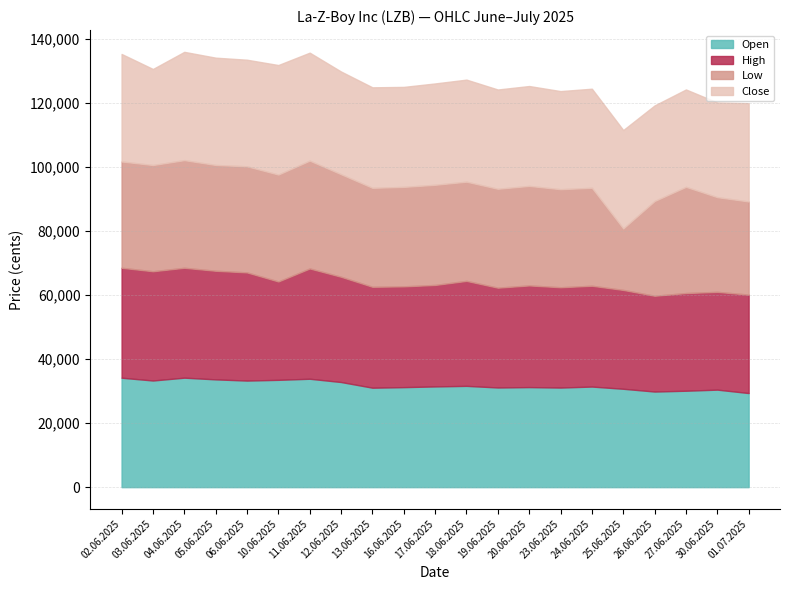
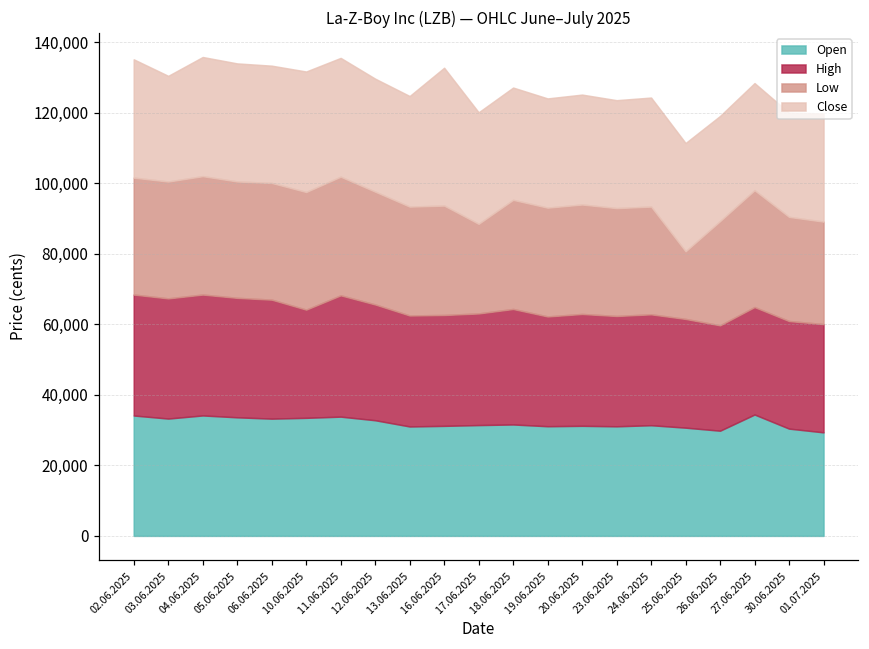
  {
    "Open": {
      "02.06.2025": "34,000",
      "03.06.2025": "33,000",
      "04.06.2025": "34,000",
      "05.06.2025": "34,000",
      "06.06.2025": "33,000",
      "10.06.2025": "33,000",
      "11.06.2025": "34,000",
      "12.06.2025": "33,000",
      "13.06.2025": "31,000",
      "16.06.2025": "31,000",
      "17.06.2025": "31,000",
      "18.06.2025": "32,000",
      "19.06.2025": "31,000",
      "20.06.2025": "31,000",
      "23.06.2025": "31,000",
      "24.06.2025": "31,000",
      "25.06.2025": "31,000",
      "26.06.2025": "30,000",
-     "27.06.2025": "30,000",
+     "27.06.2025": "34,000",
      "30.06.2025": "30,000",
      "01.07.2025": "29,000"
    },
    "High": {
      "02.06.2025": "34,000",
      "03.06.2025": "34,000",
      "04.06.2025": "34,000",
      "05.06.2025": "34,000",
      "06.06.2025": "34,000",
      "10.06.2025": "31,000",
      "11.06.2025": "34,000",
      "12.06.2025": "33,000",
      "13.06.2025": "31,000",
      "16.06.2025": "31,000",
      "17.06.2025": "32,000",
      "18.06.2025": "33,000",
      "19.06.2025": "31,000",
      "20.06.2025": "32,000",
      "23.06.2025": "31,000",
      "24.06.2025": "31,000",
      "25.06.2025": "31,000",
      "26.06.2025": "30,000",
      "27.06.2025": "30,000",
      "30.06.2025": "31,000",
      "01.07.2025": "31,000"
    },
    "Low": {
      "02.06.2025": "33,000",
      "03.06.2025": "33,000",
      "04.06.2025": "34,000",
      "05.06.2025": "33,000",
      "06.06.2025": "33,000",
      "10.06.2025": "33,000",
      "11.06.2025": "34,000",
      "12.06.2025": "32,000",
      "13.06.2025": "31,000",
      "16.06.2025": "31,000",
-     "17.06.2025": "31,000",
+     "17.06.2025": "25,000",
      "18.06.2025": "31,000",
      "19.06.2025": "31,000",
      "20.06.2025": "31,000",
      "23.06.2025": "31,000",
      "24.06.2025": "31,000",
      "25.06.2025": "19,000",
      "26.06.2025": "30,000",
      "27.06.2025": "33,000",
      "30.06.2025": "30,000",
      "01.07.2025": "29,000"
    },
    "Close": {
      "02.06.2025": "34,000",
      "03.06.2025": "30,000",
      "04.06.2025": "34,000",
      "05.06.2025": "33,000",
      "06.06.2025": "33,000",
      "10.06.2025": "34,000",
      "11.06.2025": "34,000",
      "12.06.2025": "32,000",
      "13.06.2025": "31,000",
-     "16.06.2025": "31,000",
+     "16.06.2025": "39,000",
      "17.06.2025": "32,000",
      "18.06.2025": "32,000",
      "19.06.2025": "31,000",
      "20.06.2025": "31,000",
      "23.06.2025": "31,000",
      "24.06.2025": "31,000",
      "25.06.2025": "31,000",
      "26.06.2025": "30,000",
      "27.06.2025": "30,000",
      "30.06.2025": "30,000",
      "01.07.2025": "31,000"
    }
  }
